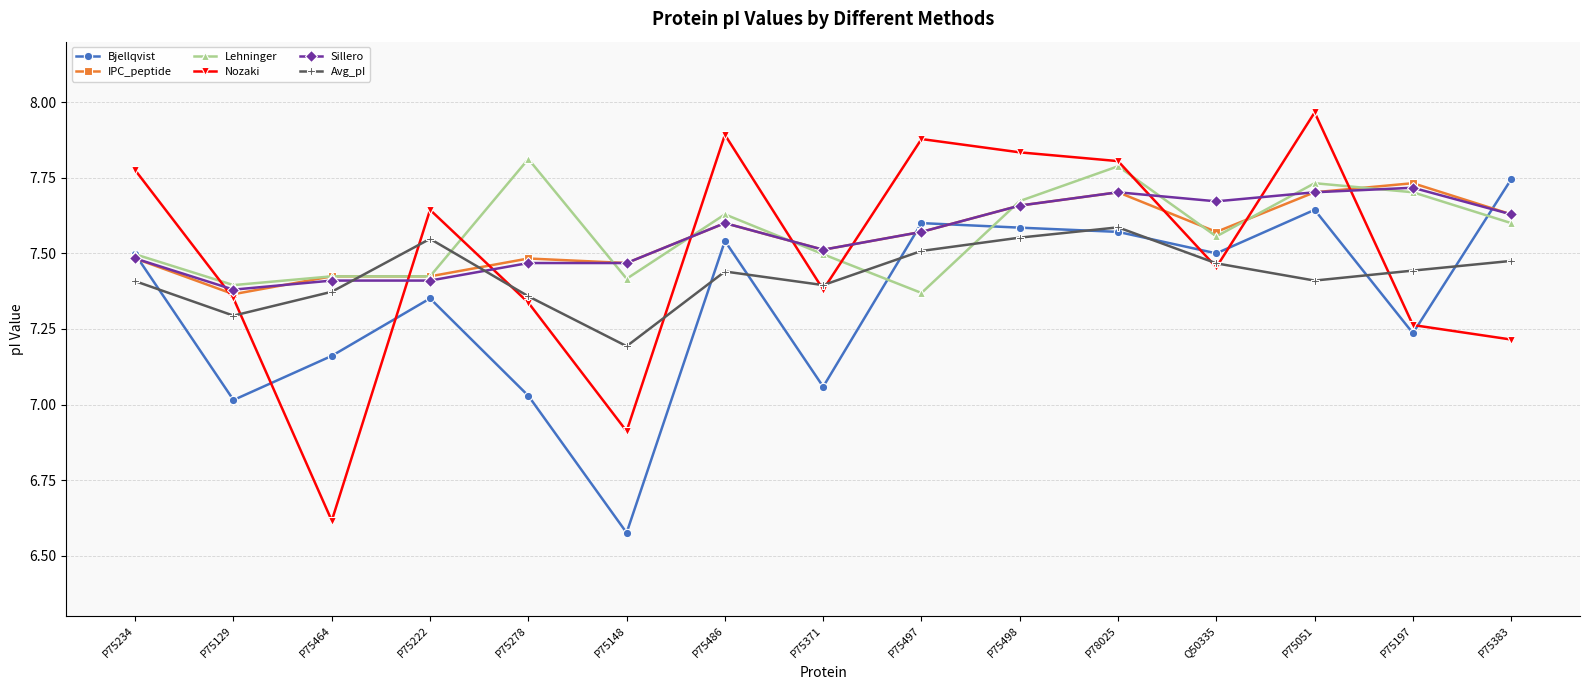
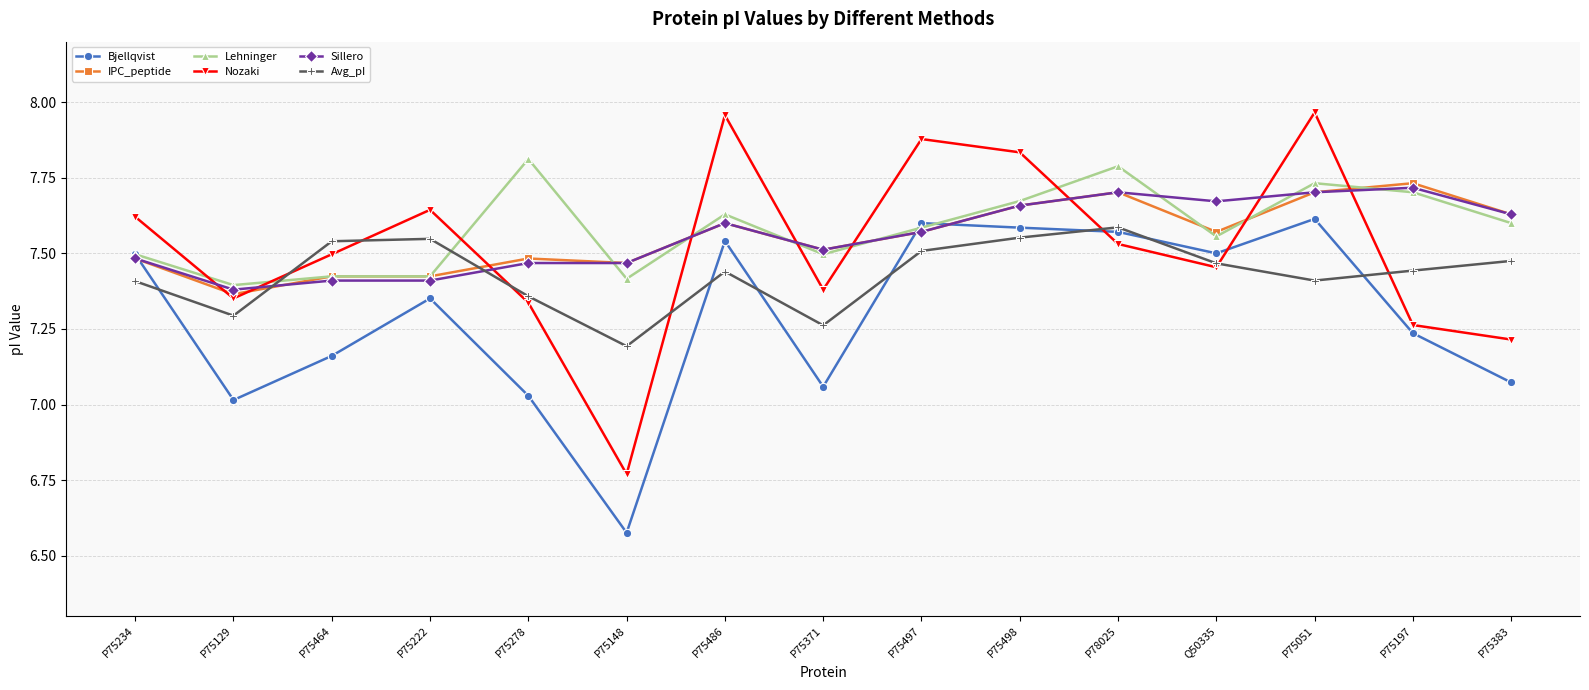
  {
    "Bjellqvist": {
      "P75129": 7.02,
      "P75464": 7.16,
      "P75222": 7.35,
      "P75278": 7.03,
      "P75148": 6.58,
      "P75486": 7.54,
      "P75371": 7.06,
      "P75497": 7.60,
      "P75498": 7.59,
      "P78025": 7.57,
      "Q50335": 7.50,
-     "P75051": 7.64,
+     "P75051": 7.61,
      "P75197": 7.24,
-     "P75383": 7.75
+     "P75383": 7.07
    },
    "IPC_peptide": {
      "P75129": 7.37,
      "P75278": 7.48,
      "Q50335": 7.57,
      "P75197": 7.73
    },
    "Lehninger": {
      "P75129": 7.40,
      "P75278": 7.81,
      "P75148": 7.42,
      "P75486": 7.63,
      "P75371": 7.50,
-     "P75497": 7.37,
+     "P75497": 7.59,
      "P75498": 7.67,
      "P78025": 7.79,
      "Q50335": 7.56,
      "P75051": 7.73,
      "P75197": 7.70,
      "P75383": 7.60
    },
    "Nozaki": {
-     "P75234": 7.78,
+     "P75234": 7.62,
      "P75129": 7.35,
-     "P75464": 6.62,
+     "P75464": 7.50,
      "P75222": 7.64,
      "P75278": 7.34,
-     "P75148": 6.91,
-     "P75486": 7.89,
+     "P75148": 6.77,
+     "P75486": 7.96,
      "P75371": 7.38,
      "P75497": 7.88,
      "P75498": 7.83,
-     "P78025": 7.81,
+     "P78025": 7.53,
      "Q50335": 7.45,
      "P75051": 7.97,
      "P75197": 7.26,
      "P75383": 7.22
    },
    "Sillero": {
      "P75129": 7.38,
      "P75464": 7.41,
      "P75222": 7.41,
      "P75278": 7.47,
      "Q50335": 7.67,
      "P75197": 7.72
    },
    "Avg_pI": {
      "P75234": 7.41,
      "P75129": 7.29,
-     "P75464": 7.37,
+     "P75464": 7.54,
      "P75222": 7.55,
      "P75278": 7.36,
      "P75148": 7.19,
      "P75486": 7.44,
-     "P75371": 7.40,
+     "P75371": 7.26,
      "P75497": 7.51,
      "P75498": 7.55,
      "P78025": 7.59,
      "Q50335": 7.47,
      "P75051": 7.41,
      "P75197": 7.44,
      "P75383": 7.48
    }
  }
